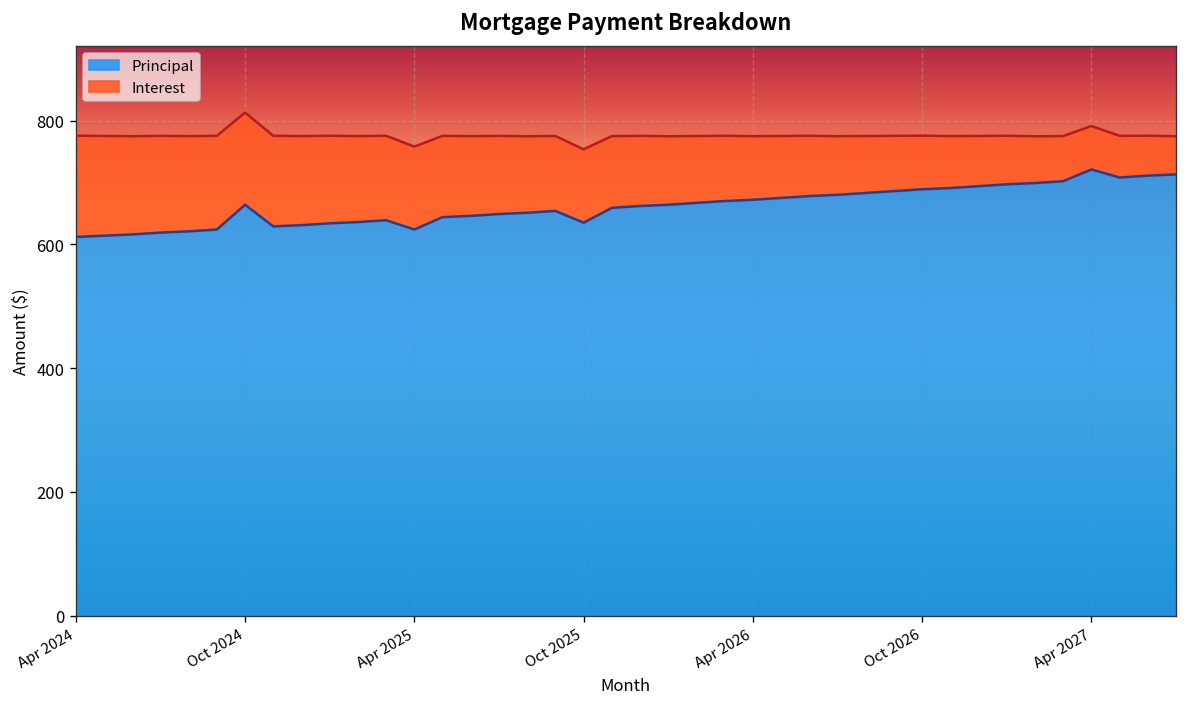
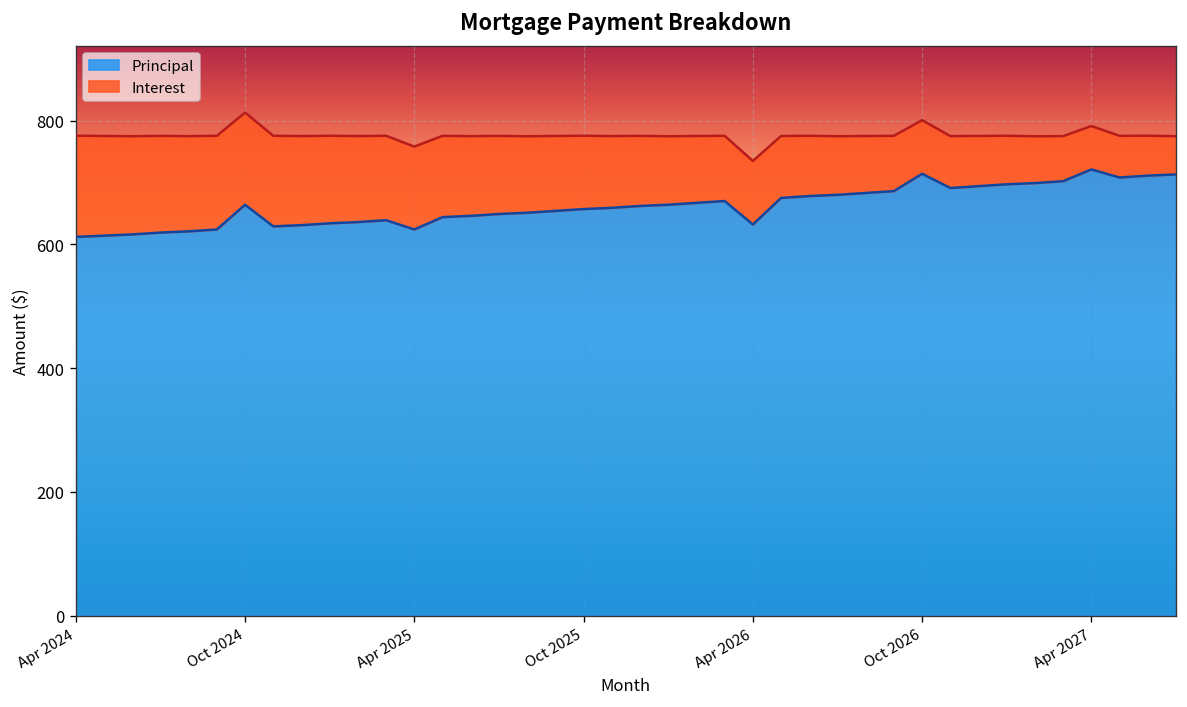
  {
    "Principal": {
      "Apr 2024": 610,
      "Oct 2024": 660,
      "Apr 2025": 620,
-     "Oct 2025": 640,
-     "Apr 2026": 670,
-     "Oct 2026": 690,
+     "Oct 2025": 660,
+     "Apr 2026": 630,
+     "Oct 2026": 710,
      "Apr 2027": 720
    },
    "Interest": {
      "Apr 2024": 160,
      "Oct 2024": 150,
      "Apr 2025": 130,
      "Oct 2025": 120,
      "Apr 2026": 100,
      "Oct 2026": 90,
      "Apr 2027": 70
    }
  }
